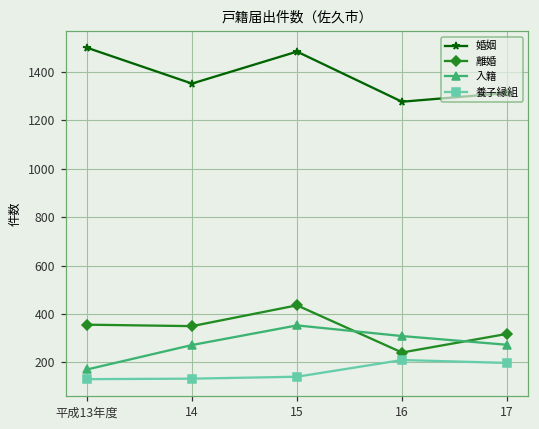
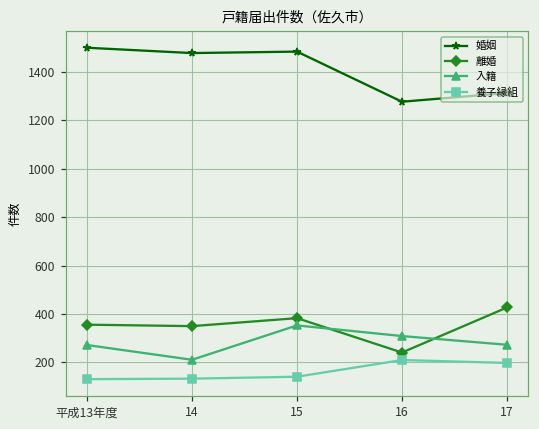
  {
    "婚姻": {
      "平成13年度": 1500,
-     "14": 1350,
+     "14": 1480,
      "15": 1480,
      "16": 1280
    },
    "離婚": {
      "平成13年度": 360,
      "14": 350,
-     "15": 440,
+     "15": 380,
      "16": 240,
-     "17": 320
+     "17": 430
    },
    "入籍": {
-     "平成13年度": 170,
-     "14": 270,
+     "平成13年度": 270,
+     "14": 210,
      "15": 350,
      "16": 310,
      "17": 270
    },
    "養子縁組": {
      "平成13年度": 130,
      "14": 130,
      "15": 140,
      "16": 210,
      "17": 200
    }
  }
